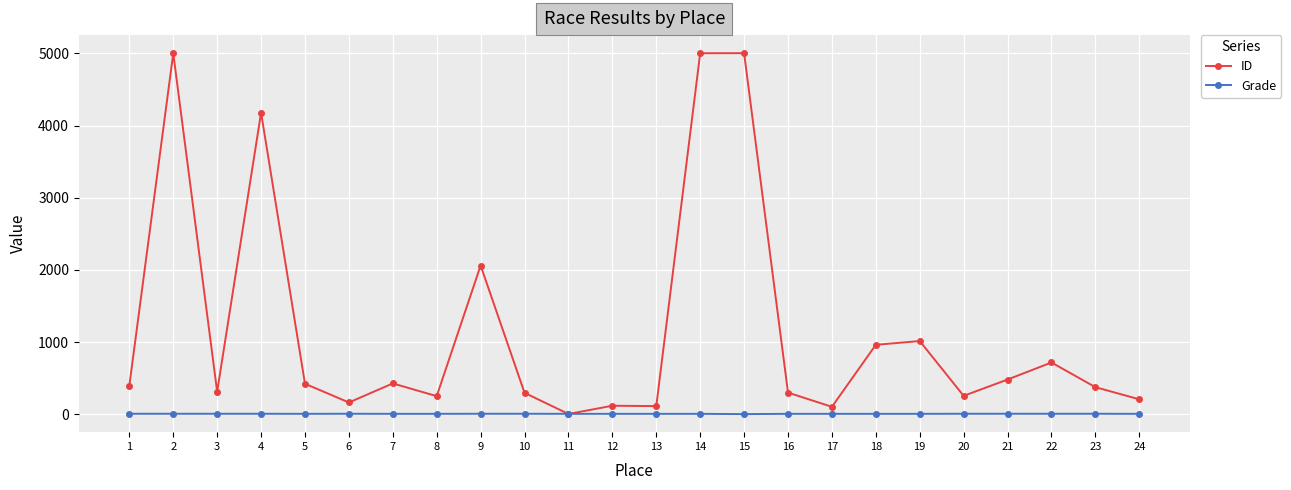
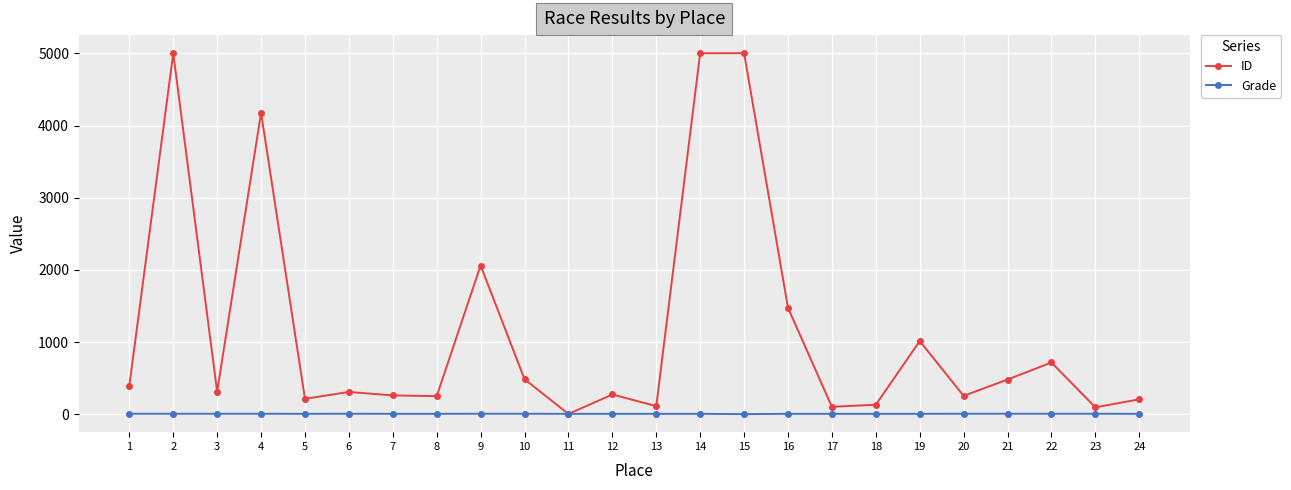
  {
    "ID": {
      "1": 400,
      "2": 5000,
      "3": 300,
      "4": 4200,
-     "5": 400,
-     "6": 200,
-     "7": 400,
+     "5": 200,
+     "6": 300,
+     "7": 300,
      "8": 300,
      "9": 2100,
-     "10": 300,
-     "12": 100,
+     "10": 500,
+     "12": 300,
      "13": 100,
      "14": 5000,
      "15": 5000,
-     "16": 300,
+     "16": 1500,
      "17": 100,
-     "18": 1000,
+     "18": 100,
      "19": 1000,
      "20": 300,
      "21": 500,
      "22": 700,
-     "23": 400,
+     "23": 100,
      "24": 200
    },
    "Grade": {
      "1": 0,
      "2": 0,
      "3": 0,
      "4": 0,
      "5": 0,
      "6": 0,
      "7": 0,
      "8": 0,
      "9": 0,
      "10": 0,
      "12": 0,
      "13": 0,
      "14": 0,
      "15": 0,
      "16": 0,
      "17": 0,
      "18": 0,
      "19": 0,
      "20": 0,
      "21": 0,
      "22": 0,
      "23": 0,
      "24": 0
    }
  }
